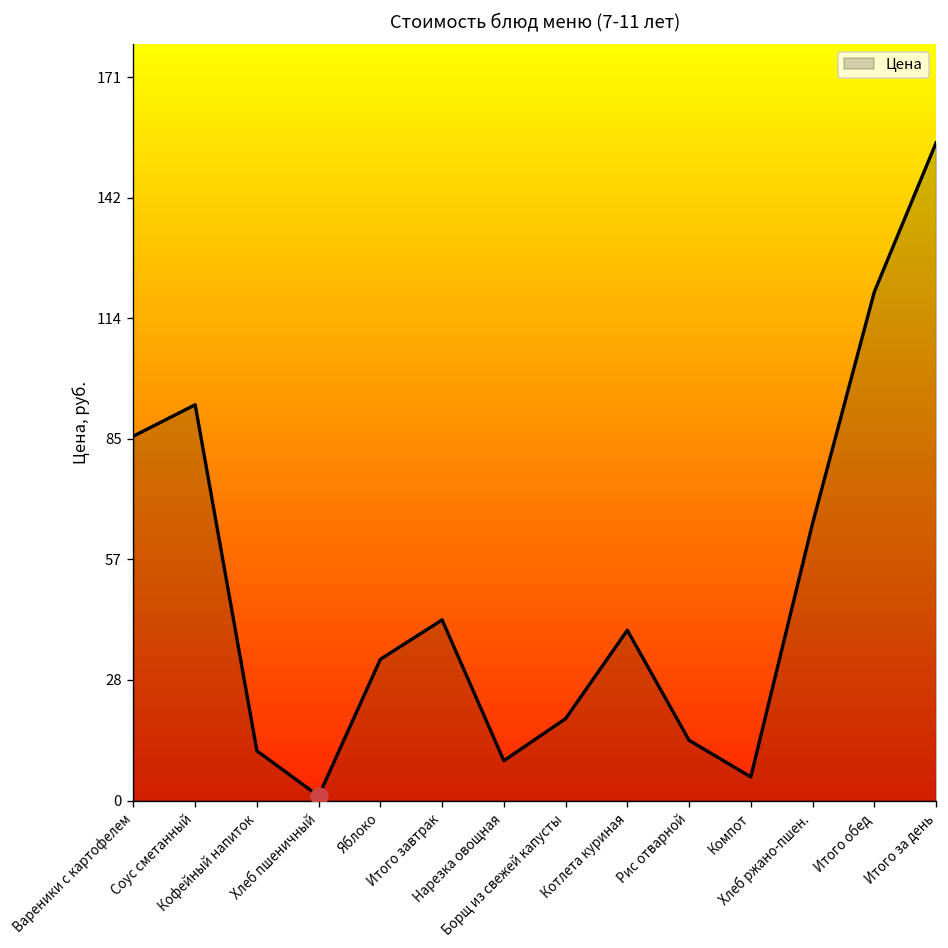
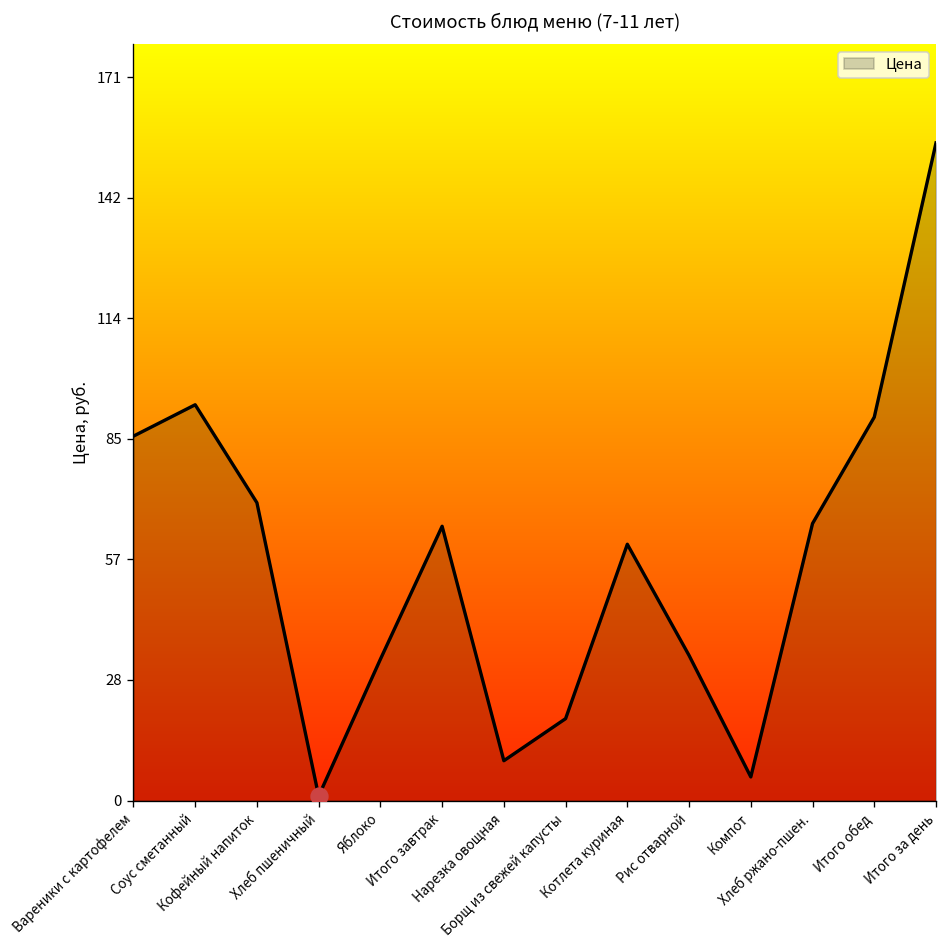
  {
    "Цена": {
      "Вареники с картофелем": 86,
      "Соус сметанный": 93,
-     "Кофейный напиток": 12,
+     "Кофейный напиток": 70,
      "Яблоко": 33,
-     "Итого завтрак": 43,
+     "Итого завтрак": 65,
      "Нарезка овощная": 9,
      "Борщ из свежей капусты": 19,
-     "Котлета куриная": 40,
-     "Рис отварной": 14,
+     "Котлета куриная": 60,
+     "Рис отварной": 34,
      "Компот": 6,
      "Хлеб ржано-пшен.": 65,
-     "Итого обед": 120,
+     "Итого обед": 90,
      "Итого за день": 155
    }
  }
